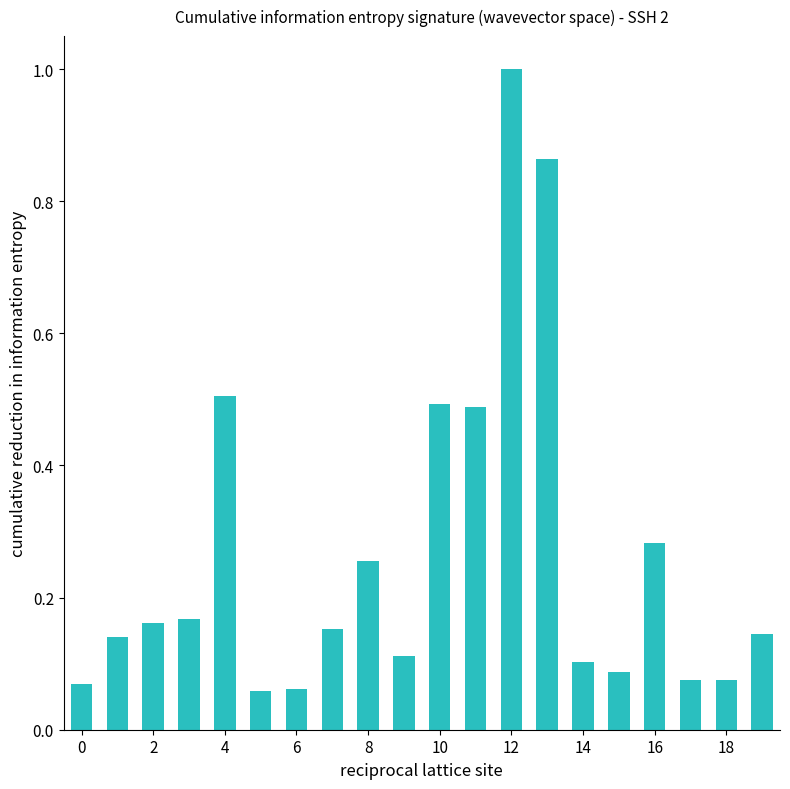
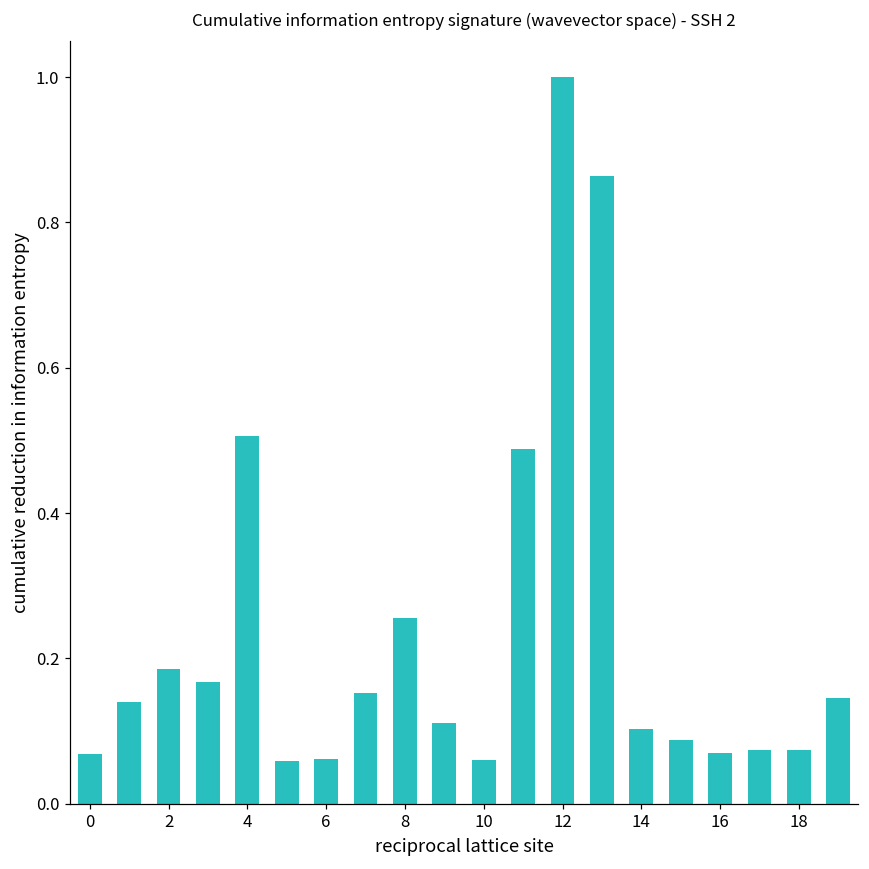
  {
    "0": 0.07,
-   "2": 0.16,
+   "2": 0.19,
    "4": 0.51,
    "6": 0.06,
    "8": 0.26,
-   "10": 0.49,
+   "10": 0.06,
    "12": 1.00,
    "14": 0.10,
-   "16": 0.28,
+   "16": 0.07,
    "18": 0.07
  }
